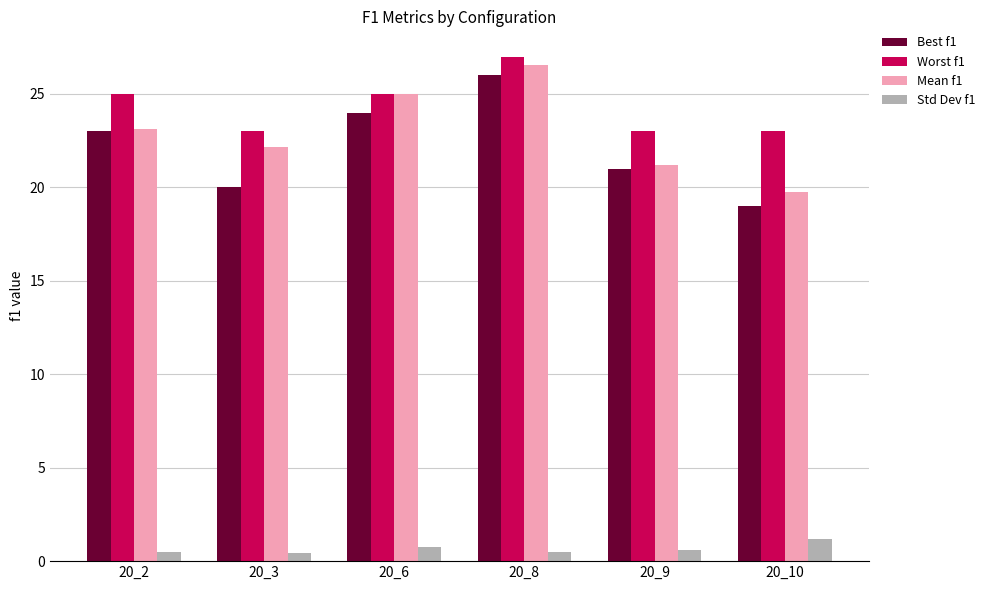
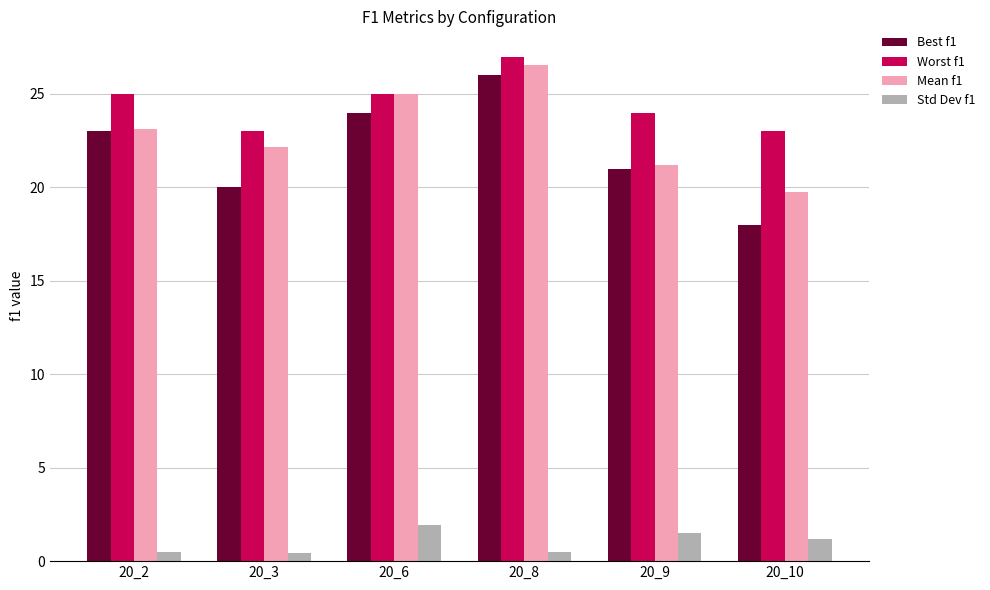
  {
    "Best f1": {
      "20_2": 23,
      "20_3": 20,
      "20_6": 24,
      "20_8": 26,
      "20_9": 21,
-     "20_10": 19
+     "20_10": 18
    },
    "Worst f1": {
      "20_2": 25,
      "20_3": 23,
      "20_6": 25,
      "20_8": 27,
-     "20_9": 23,
+     "20_9": 24,
      "20_10": 23
    },
    "Mean f1": {
      "20_2": 23.1,
      "20_3": 22.2,
      "20_6": 25.0,
      "20_8": 26.5,
      "20_9": 21.2,
      "20_10": 19.8
    },
    "Std Dev f1": {
      "20_2": 0.5,
      "20_3": 0.5,
-     "20_6": 0.7,
+     "20_6": 1.9,
      "20_8": 0.5,
-     "20_9": 0.6,
+     "20_9": 1.5,
      "20_10": 1.2
    }
  }
